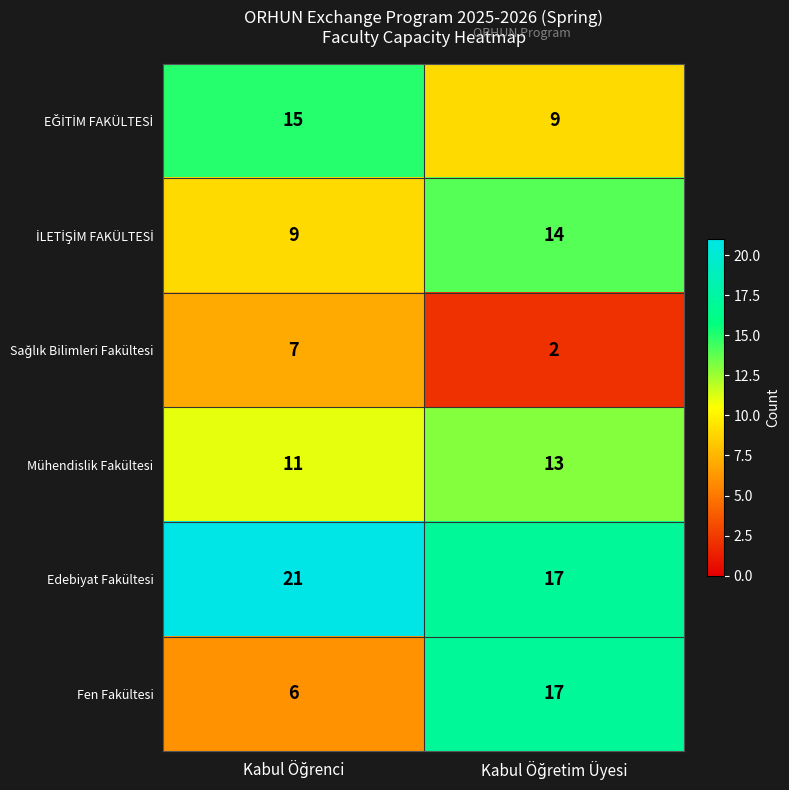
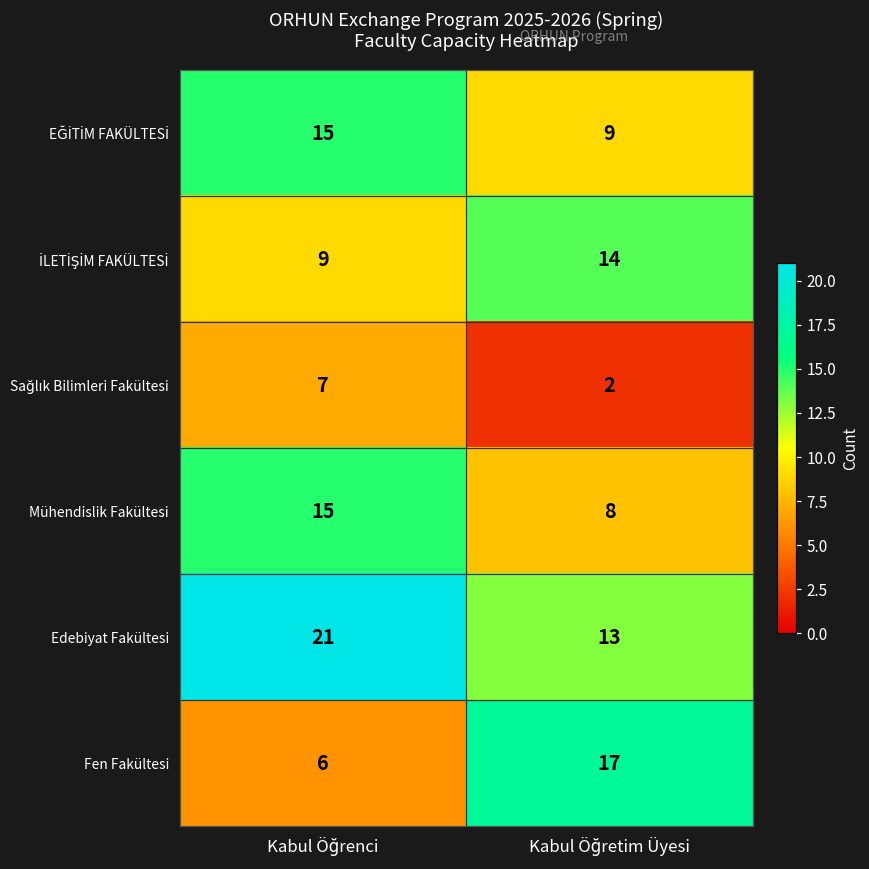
  {
    "EĞİTİM FAKÜLTESİ": {
      "Kabul Öğrenci": 15,
      "Kabul Öğretim Üyesi": 9
    },
    "İLETİŞİM FAKÜLTESİ": {
      "Kabul Öğrenci": 9,
      "Kabul Öğretim Üyesi": 14
    },
    "Sağlık Bilimleri Fakültesi": {
      "Kabul Öğrenci": 7,
      "Kabul Öğretim Üyesi": 2
    },
    "Mühendislik Fakültesi": {
-     "Kabul Öğrenci": 11,
-     "Kabul Öğretim Üyesi": 13
+     "Kabul Öğrenci": 15,
+     "Kabul Öğretim Üyesi": 8
    },
    "Edebiyat Fakültesi": {
      "Kabul Öğrenci": 21,
-     "Kabul Öğretim Üyesi": 17
+     "Kabul Öğretim Üyesi": 13
    },
    "Fen Fakültesi": {
      "Kabul Öğrenci": 6,
      "Kabul Öğretim Üyesi": 17
    }
  }
